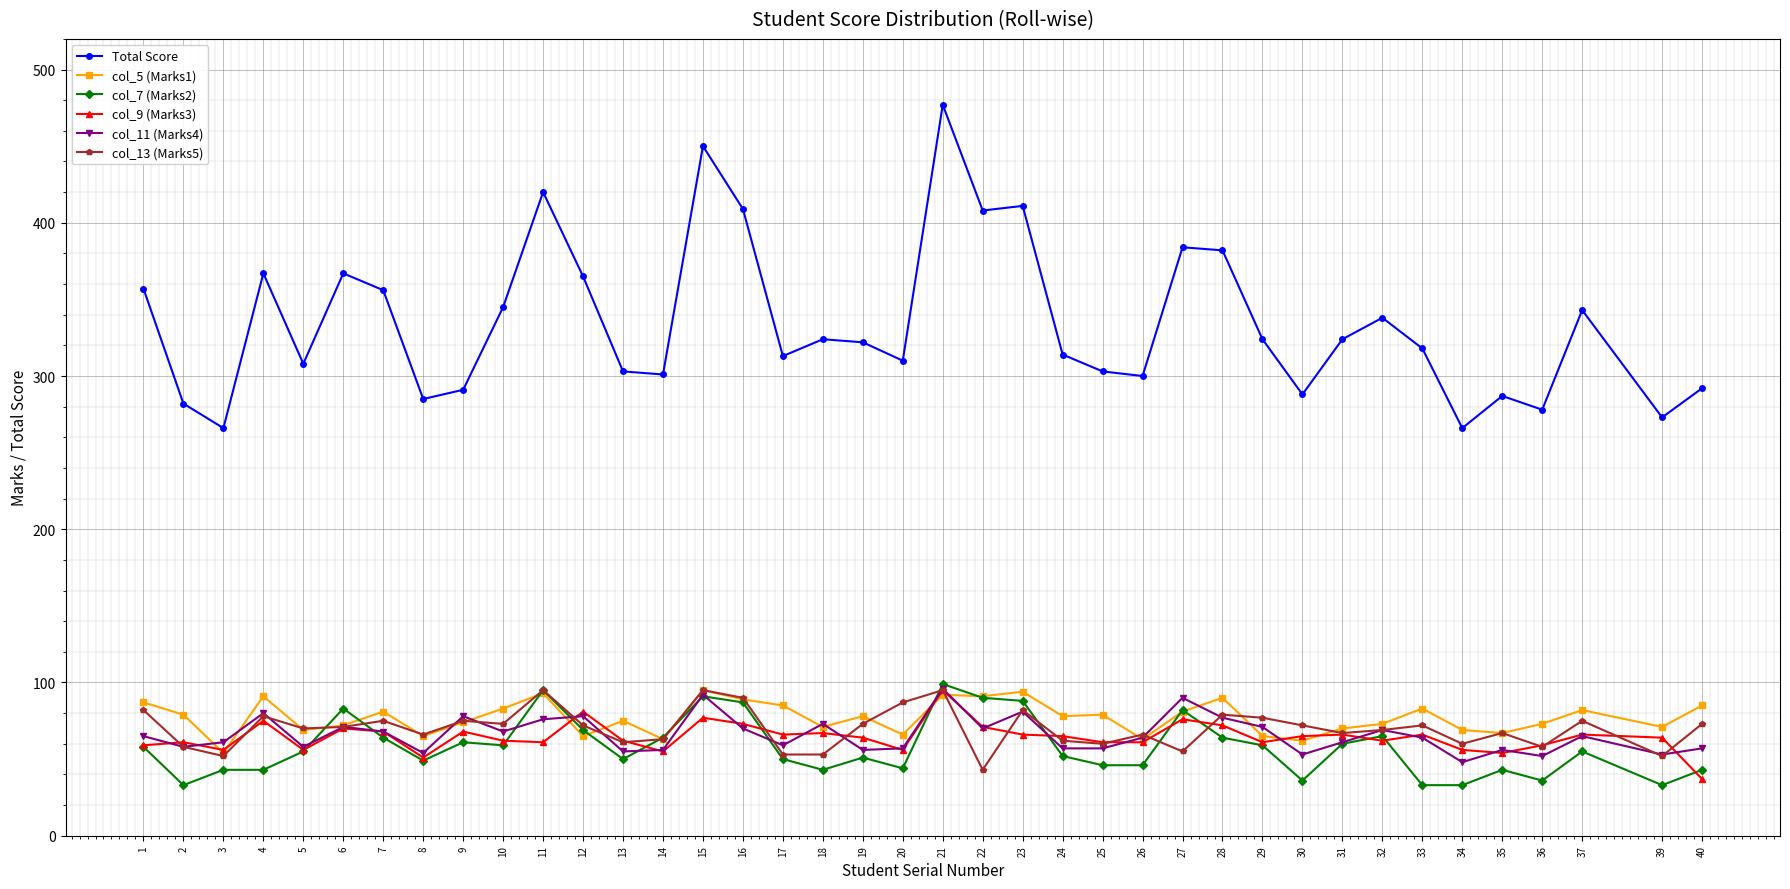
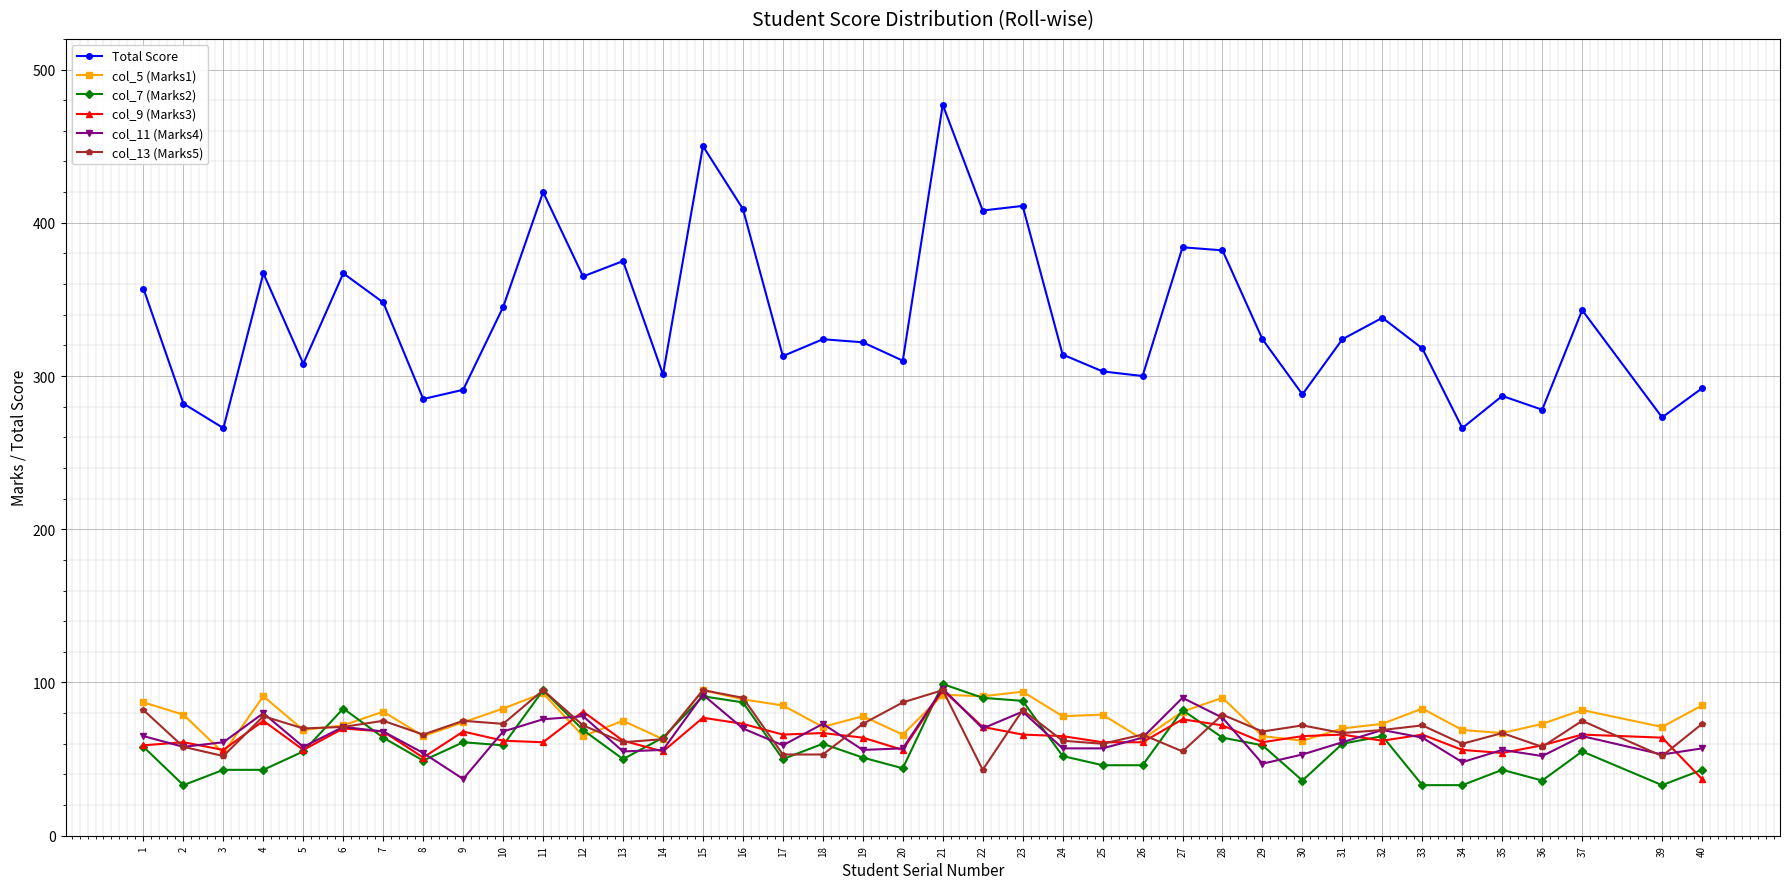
  {
    "Total Score": {
      "1": 357,
      "2": 282,
      "3": 266,
      "4": 367,
      "5": 308,
      "6": 367,
-     "7": 356,
+     "7": 348,
      "8": 285,
      "9": 291,
      "10": 345,
      "11": 420,
      "12": 365,
-     "13": 303,
+     "13": 375,
      "14": 301,
      "15": 450,
      "16": 409,
      "17": 313,
      "18": 324,
      "19": 322,
      "20": 310,
      "21": 477,
      "22": 408,
      "23": 411,
      "24": 314,
      "25": 303,
      "26": 300,
      "27": 384,
      "28": 382,
      "29": 324,
      "30": 288,
      "31": 324,
      "32": 338,
      "33": 318,
      "34": 266,
      "35": 287,
      "36": 278,
      "37": 343,
      "39": 273,
      "40": 292
    },
    "col_5 (Marks1)": {
      "1": 87,
      "2": 79,
      "3": 54,
      "4": 91,
      "7": 81,
      "10": 83,
      "11": 93,
      "12": 65,
      "13": 75,
      "17": 85,
      "18": 71,
      "19": 78,
      "20": 66,
      "21": 92,
      "23": 94,
      "24": 78,
      "25": 79,
      "28": 90,
      "29": 65,
      "30": 62,
      "31": 70,
      "32": 73,
      "33": 83,
      "34": 69,
      "36": 73,
      "37": 82,
      "39": 71,
      "40": 85
    },
    "col_7 (Marks2)": {
      "2": 33,
      "3": 43,
      "4": 43,
      "6": 83,
      "7": 64,
      "8": 49,
      "9": 61,
      "10": 59,
      "12": 69,
      "13": 50,
      "16": 87,
      "17": 50,
-     "18": 43,
+     "18": 60,
      "19": 51,
      "20": 44,
      "21": 99,
      "23": 88,
      "24": 52,
      "25": 46,
      "26": 46,
      "28": 64,
      "29": 59,
      "30": 36,
      "32": 65,
      "33": 33,
      "34": 33,
      "35": 43,
      "36": 36,
      "37": 55,
      "39": 33,
      "40": 43
    },
    "col_9 (Marks3)": {
      "2": 61,
      "3": 56,
      "4": 75,
      "8": 51,
      "9": 68,
      "10": 62,
      "11": 61,
      "12": 81,
      "15": 77,
      "16": 73,
      "17": 66,
      "18": 67,
      "19": 64,
      "23": 66,
      "24": 65,
      "26": 61,
      "27": 76,
      "28": 72,
      "29": 61,
      "30": 65,
      "32": 62,
      "33": 66,
      "34": 56,
      "35": 54,
      "39": 64,
      "40": 37
    },
    "col_11 (Marks4)": {
      "1": 65,
      "3": 61,
      "4": 80,
      "5": 58,
      "8": 54,
-     "9": 78,
+     "9": 37,
      "10": 68,
      "11": 76,
      "12": 78,
      "13": 55,
      "16": 70,
      "17": 59,
      "18": 73,
      "19": 56,
      "24": 57,
      "25": 57,
      "27": 90,
      "28": 77,
-     "29": 71,
+     "29": 47,
      "30": 53,
      "33": 64,
      "34": 48,
      "35": 56,
      "36": 52,
      "40": 57
    },
    "col_13 (Marks5)": {
      "1": 82,
      "3": 52,
      "4": 78,
      "7": 75,
      "10": 73,
      "12": 72,
      "17": 53,
      "18": 53,
      "19": 73,
      "20": 87,
      "22": 43,
      "24": 62,
      "26": 66,
      "27": 55,
      "28": 79,
-     "29": 77,
+     "29": 68,
      "30": 72,
      "33": 72,
      "34": 60,
      "37": 75,
      "40": 73
    }
  }
